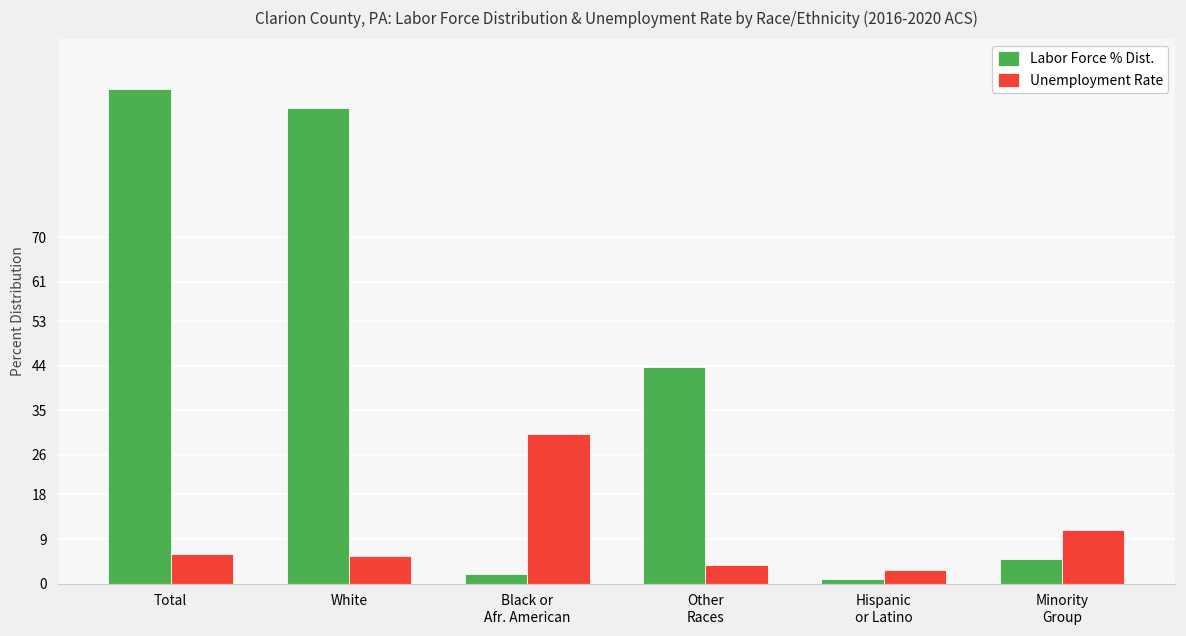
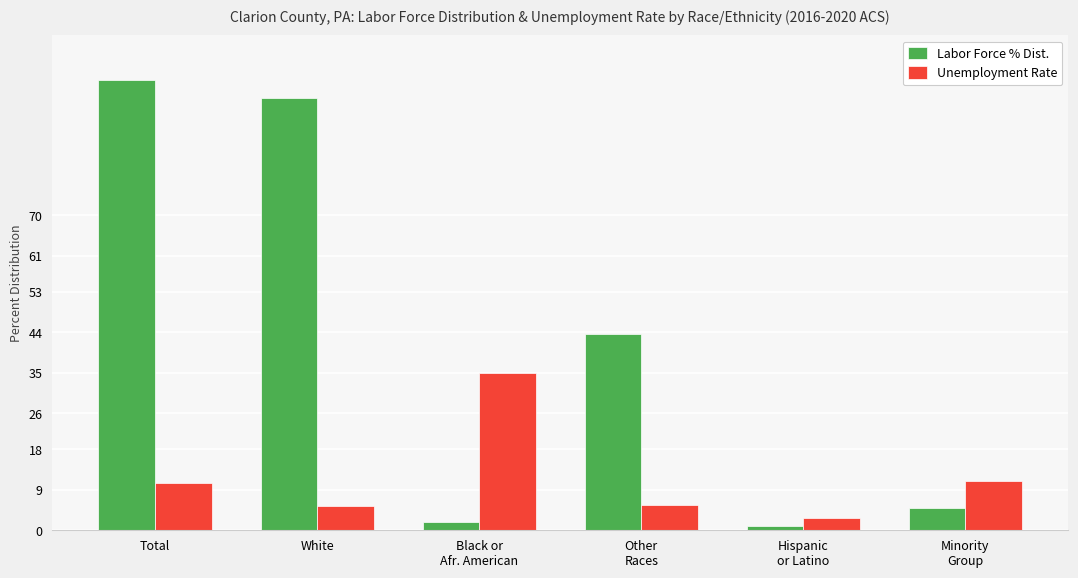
  {
    "Labor Force % Dist.": {
      "Total": 100,
      "White": 96,
      "Black or Afr. American": 2,
      "Other Races": 44,
      "Hispanic or Latino": 1,
      "Minority Group": 5
    },
    "Unemployment Rate": {
-     "Total": 6,
+     "Total": 10,
      "White": 6,
-     "Black or Afr. American": 30,
-     "Other Races": 4,
+     "Black or Afr. American": 35,
+     "Other Races": 6,
      "Hispanic or Latino": 3,
      "Minority Group": 11
    }
  }
